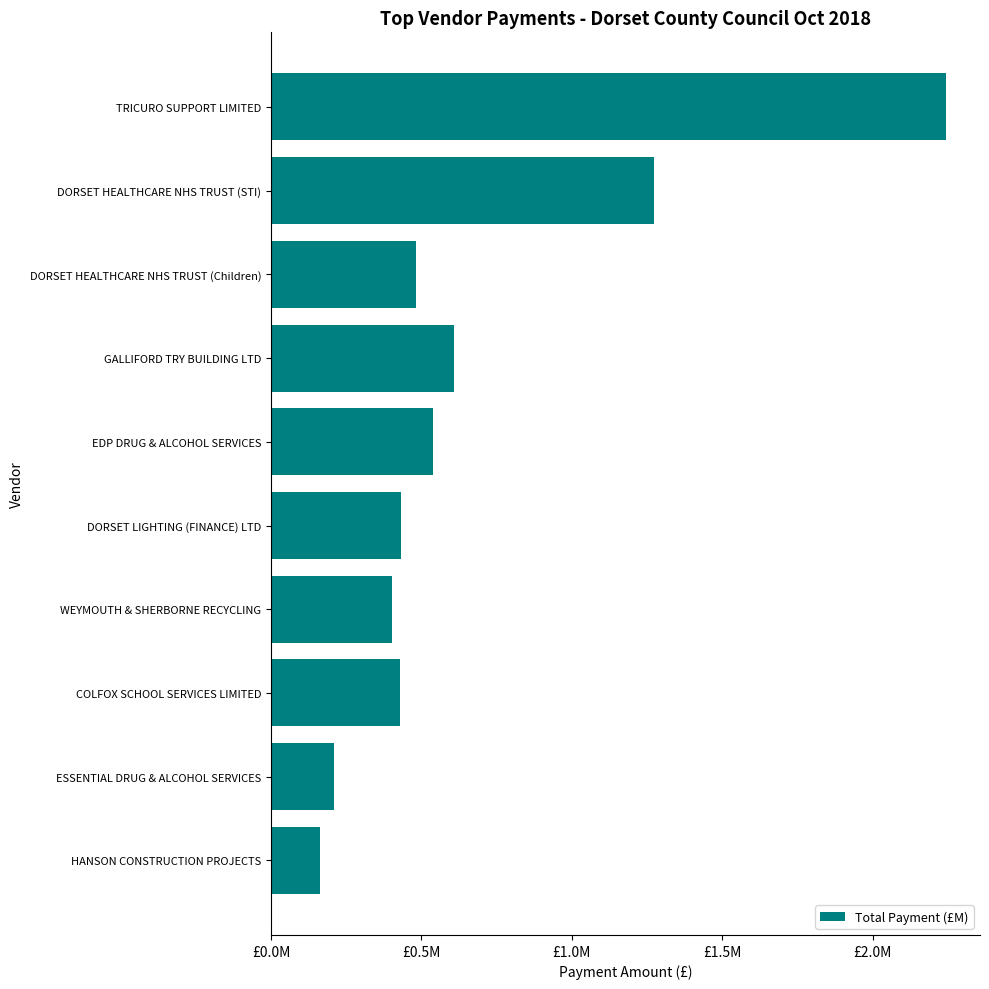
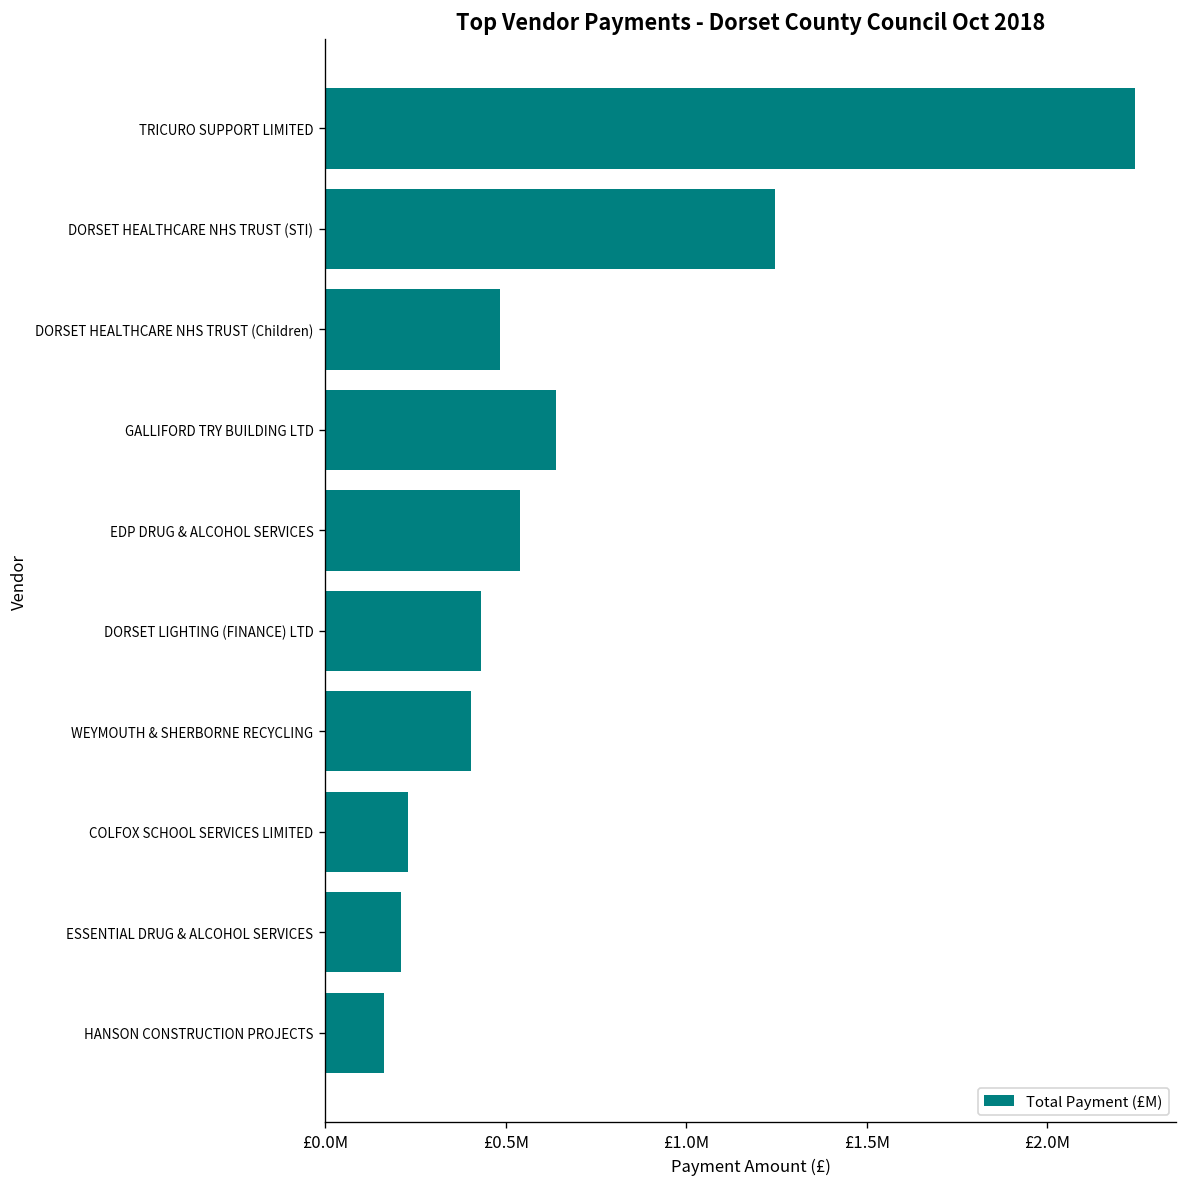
  {
    "TRICURO SUPPORT LIMITED": "£2240000",
-   "DORSET HEALTHCARE NHS TRUST (STI)": "£1270000",
+   "DORSET HEALTHCARE NHS TRUST (STI)": "£1250000",
    "DORSET HEALTHCARE NHS TRUST (Children)": "£480000",
-   "GALLIFORD TRY BUILDING LTD": "£610000",
+   "GALLIFORD TRY BUILDING LTD": "£640000",
    "EDP DRUG & ALCOHOL SERVICES": "£540000",
    "DORSET LIGHTING (FINANCE) LTD": "£430000",
    "WEYMOUTH & SHERBORNE RECYCLING": "£400000",
-   "COLFOX SCHOOL SERVICES LIMITED": "£430000",
+   "COLFOX SCHOOL SERVICES LIMITED": "£230000",
    "ESSENTIAL DRUG & ALCOHOL SERVICES": "£210000",
    "HANSON CONSTRUCTION PROJECTS": "£160000"
  }
